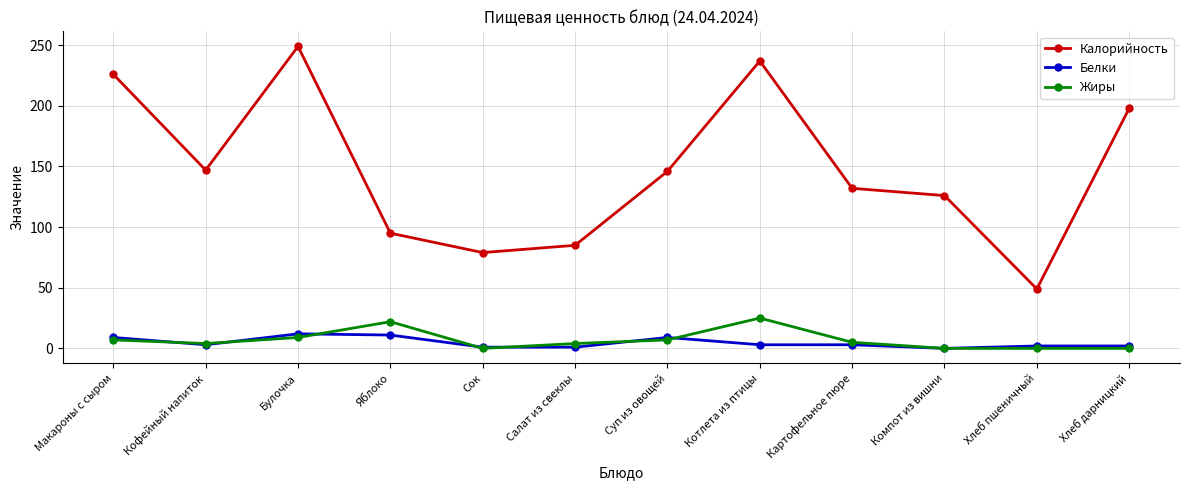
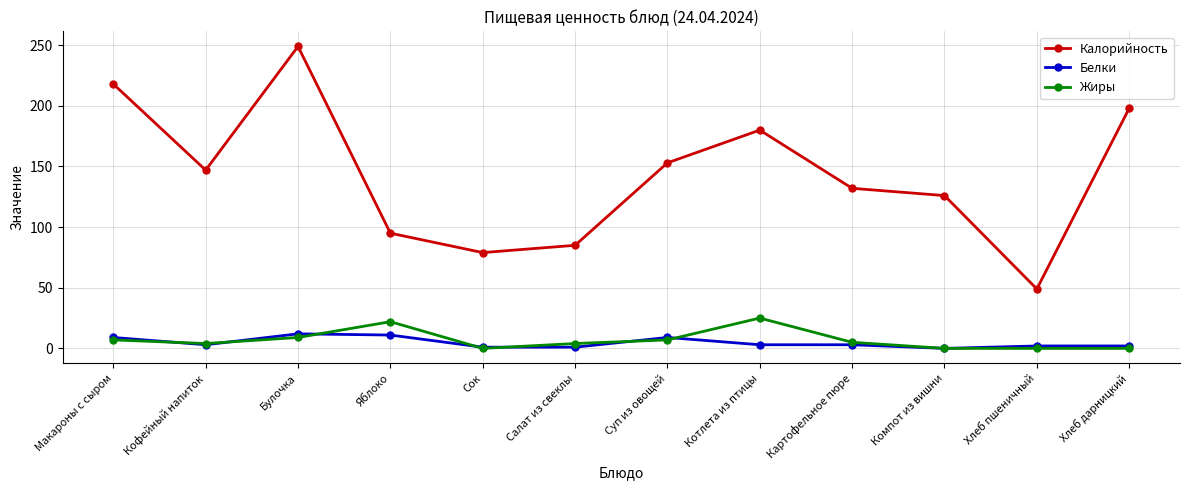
  {
    "Калорийность": {
-     "Макароны с сыром": 226,
+     "Макароны с сыром": 218,
      "Кофейный напиток": 147,
      "Булочка": 249,
      "Яблоко": 95,
      "Сок": 79,
      "Салат из свеклы": 85,
-     "Суп из овощей": 146,
-     "Котлета из птицы": 237,
+     "Суп из овощей": 153,
+     "Котлета из птицы": 180,
      "Картофельное пюре": 132,
      "Компот из вишни": 126,
      "Хлеб пшеничный": 49,
      "Хлеб дарницкий": 198
    },
    "Белки": {
      "Булочка": 12,
      "Яблоко": 11,
      "Салат из свеклы": 1,
      "Котлета из птицы": 3
    },
    "Жиры": {
      "Булочка": 9,
      "Яблоко": 22,
      "Салат из свеклы": 4,
      "Котлета из птицы": 25
    }
  }
